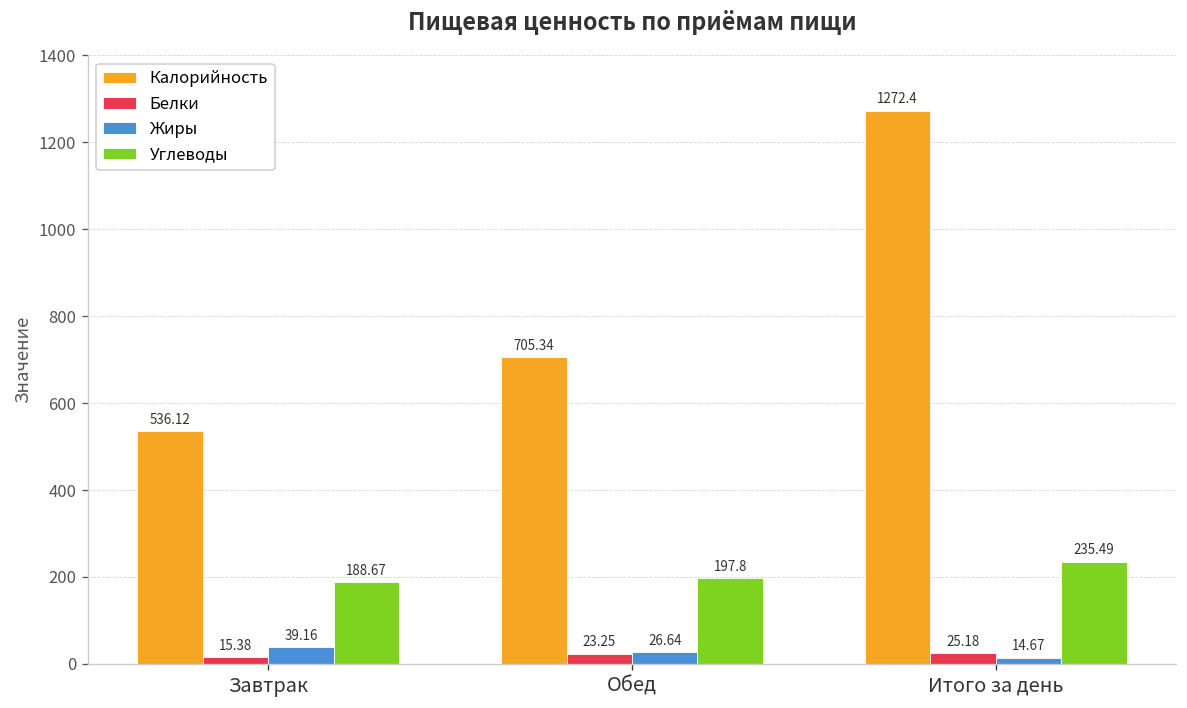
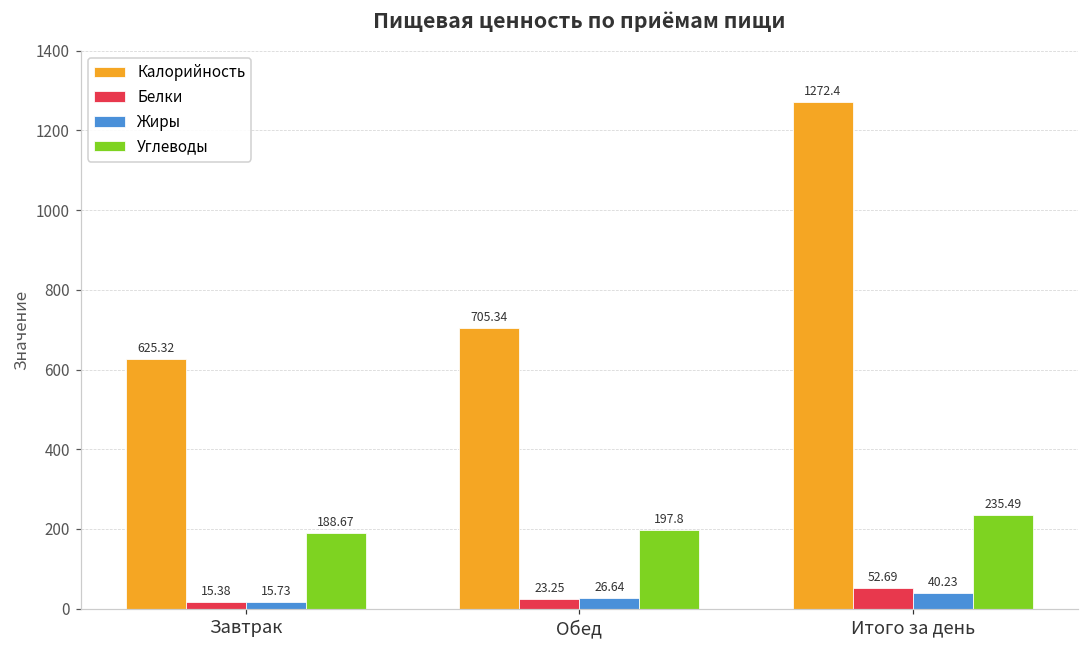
  {
    "Калорийность": {
-     "Завтрак": 536.12,
+     "Завтрак": 625.32,
      "Обед": 705.34,
      "Итого за день": 1272.4
    },
    "Белки": {
      "Завтрак": 15.38,
      "Обед": 23.25,
-     "Итого за день": 25.18
+     "Итого за день": 52.69
    },
    "Жиры": {
-     "Завтрак": 39.16,
+     "Завтрак": 15.73,
      "Обед": 26.64,
-     "Итого за день": 14.67
+     "Итого за день": 40.23
    },
    "Углеводы": {
      "Завтрак": 188.67,
      "Обед": 197.8,
      "Итого за день": 235.49
    }
  }
